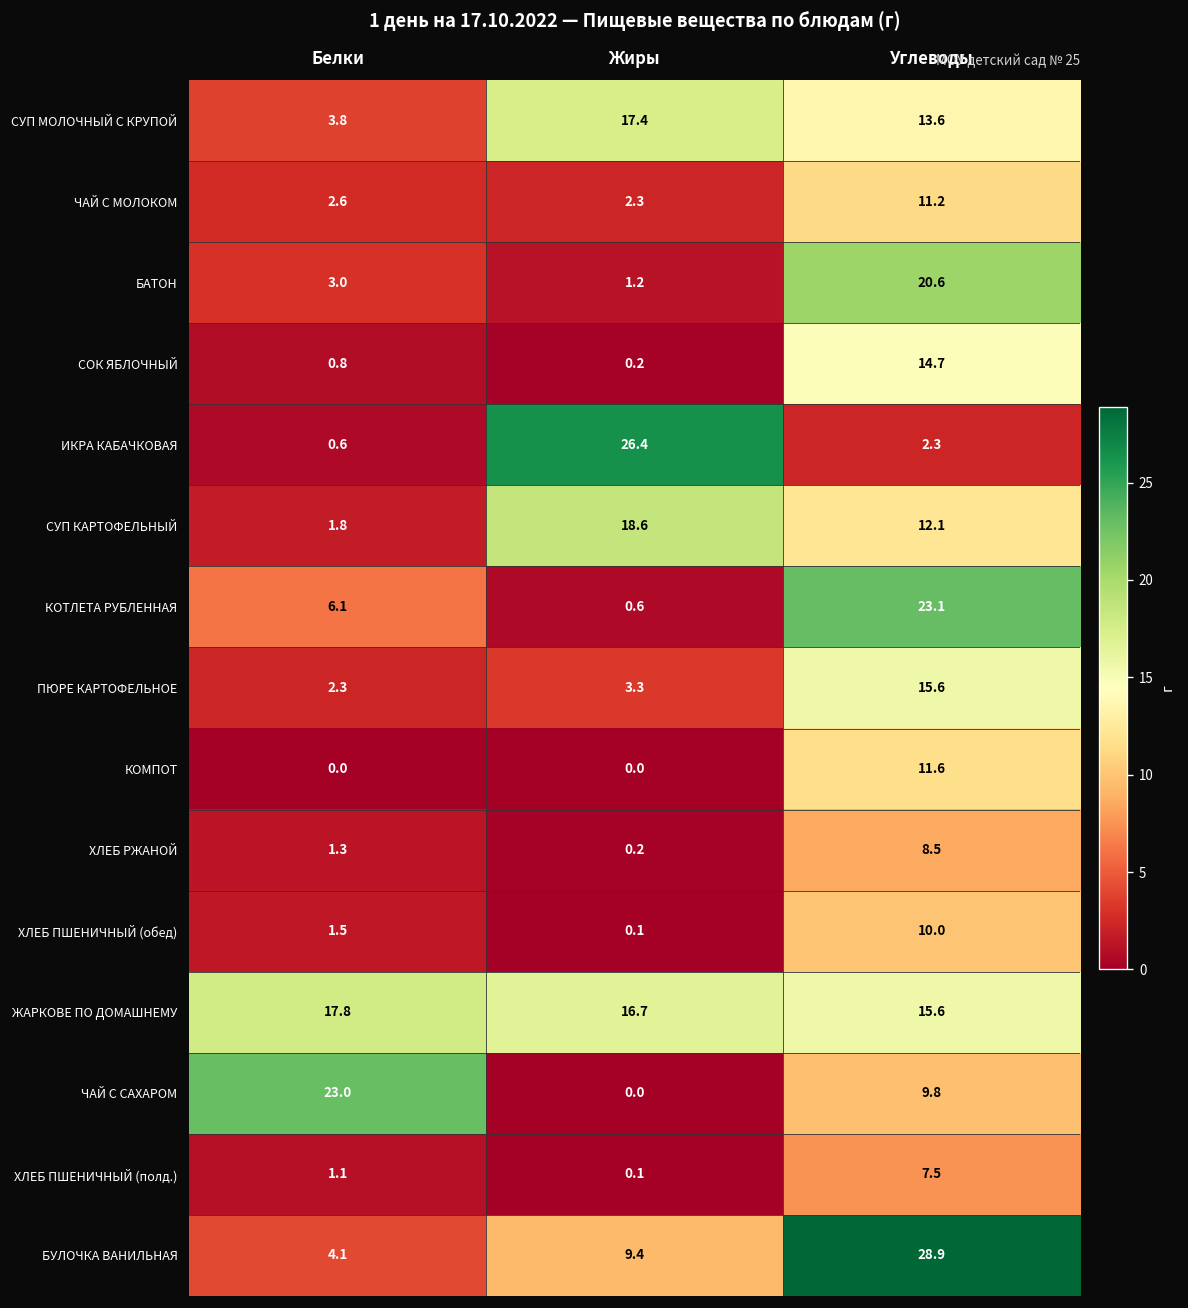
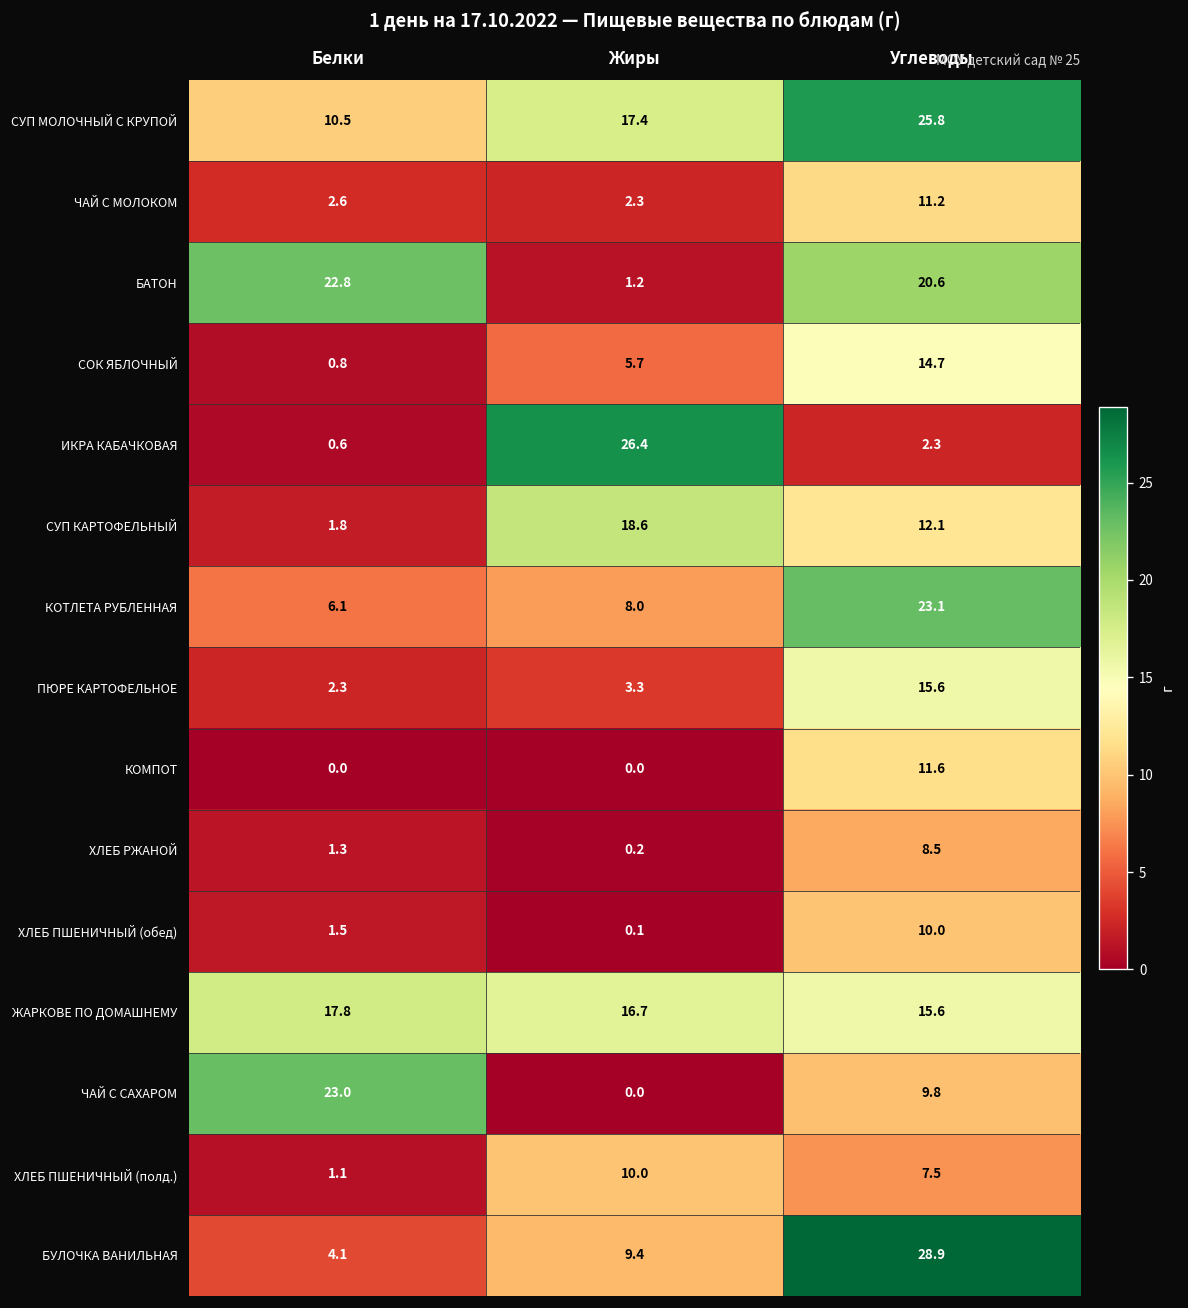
  {
    "СУП МОЛОЧНЫЙ С КРУПОЙ": {
-     "Белки": 3.8,
+     "Белки": 10.5,
      "Жиры": 17.4,
-     "Углеводы": 13.6
+     "Углеводы": 25.8
    },
    "ЧАЙ С МОЛОКОМ": {
      "Белки": 2.6,
      "Жиры": 2.3,
      "Углеводы": 11.2
    },
    "БАТОН": {
-     "Белки": 3.0,
+     "Белки": 22.8,
      "Жиры": 1.2,
      "Углеводы": 20.6
    },
    "СОК ЯБЛОЧНЫЙ": {
      "Белки": 0.8,
-     "Жиры": 0.2,
+     "Жиры": 5.7,
      "Углеводы": 14.7
    },
    "ИКРА КАБАЧКОВАЯ": {
      "Белки": 0.6,
      "Жиры": 26.4,
      "Углеводы": 2.3
    },
    "СУП КАРТОФЕЛЬНЫЙ": {
      "Белки": 1.8,
      "Жиры": 18.6,
      "Углеводы": 12.1
    },
    "КОТЛЕТА РУБЛЕННАЯ": {
      "Белки": 6.1,
-     "Жиры": 0.6,
+     "Жиры": 8.0,
      "Углеводы": 23.1
    },
    "ПЮРЕ КАРТОФЕЛЬНОЕ": {
      "Белки": 2.3,
      "Жиры": 3.3,
      "Углеводы": 15.6
    },
    "КОМПОТ": {
      "Белки": 0.0,
      "Жиры": 0.0,
      "Углеводы": 11.6
    },
    "ХЛЕБ РЖАНОЙ": {
      "Белки": 1.3,
      "Жиры": 0.2,
      "Углеводы": 8.5
    },
    "ХЛЕБ ПШЕНИЧНЫЙ (обед)": {
      "Белки": 1.5,
      "Жиры": 0.1,
      "Углеводы": 10.0
    },
    "ЖАРКОВЕ ПО ДОМАШНЕМУ": {
      "Белки": 17.8,
      "Жиры": 16.7,
      "Углеводы": 15.6
    },
    "ЧАЙ С САХАРОМ": {
      "Белки": 23.0,
      "Жиры": 0.0,
      "Углеводы": 9.8
    },
    "ХЛЕБ ПШЕНИЧНЫЙ (полд.)": {
      "Белки": 1.1,
-     "Жиры": 0.1,
+     "Жиры": 10.0,
      "Углеводы": 7.5
    },
    "БУЛОЧКА ВАНИЛЬНАЯ": {
      "Белки": 4.1,
      "Жиры": 9.4,
      "Углеводы": 28.9
    }
  }
